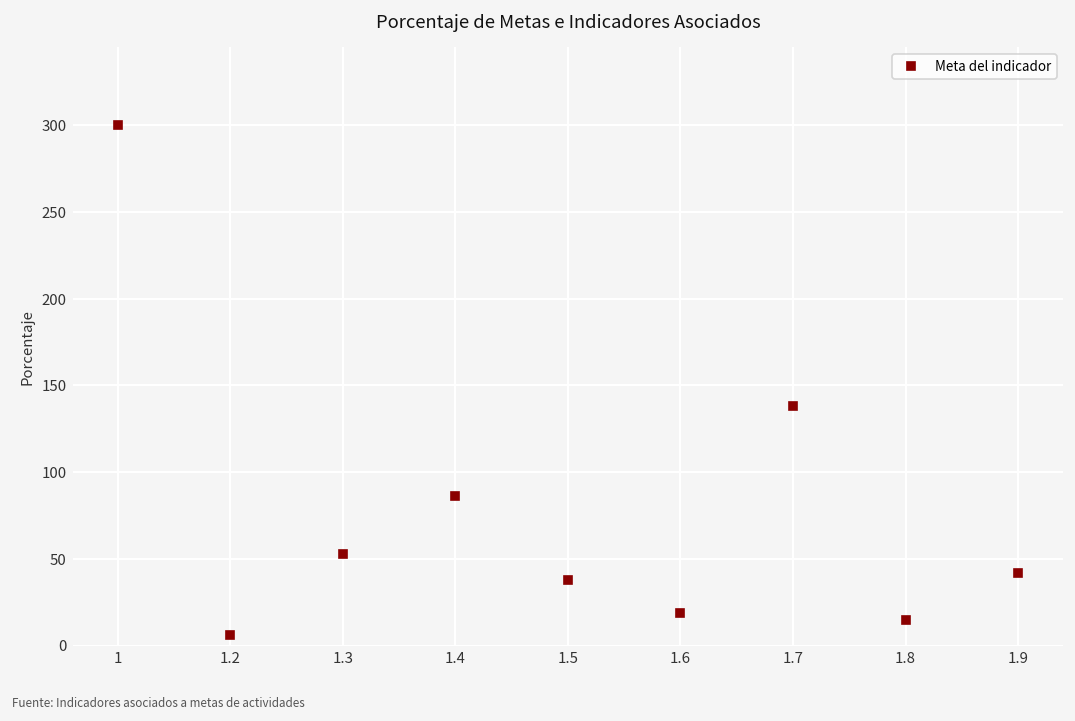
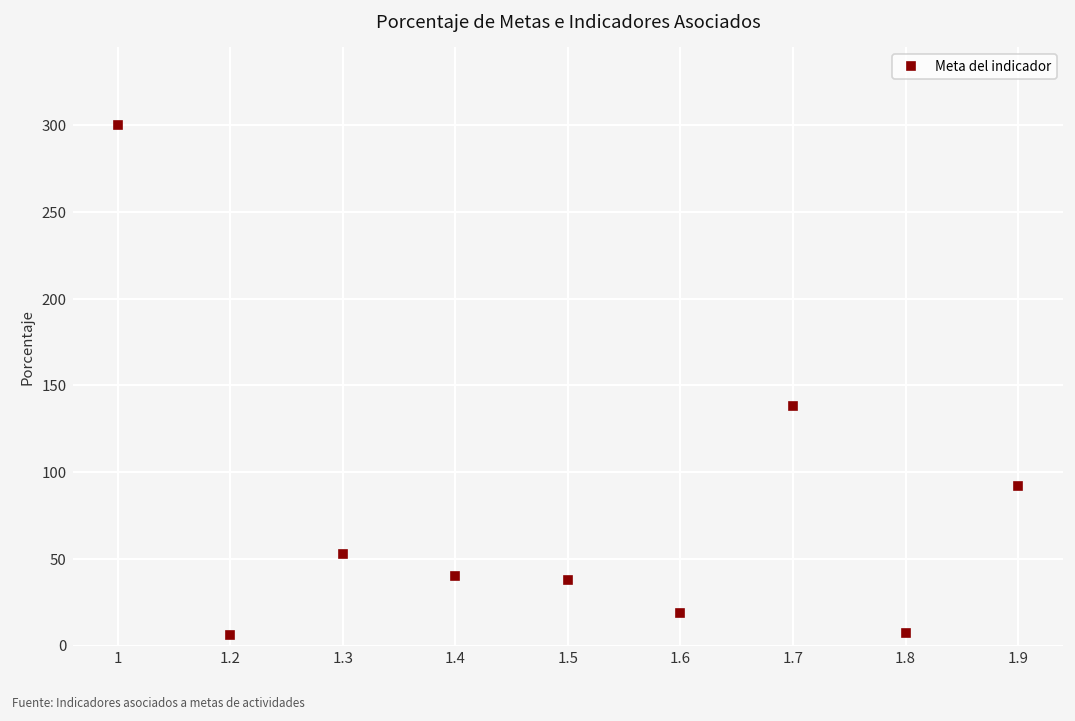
  {
    "1": 300,
    "1.2": 6,
    "1.3": 53,
-   "1.4": 86,
+   "1.4": 40,
    "1.5": 38,
    "1.6": 19,
    "1.7": 138,
-   "1.8": 15,
-   "1.9": 42
+   "1.8": 7,
+   "1.9": 92
  }
